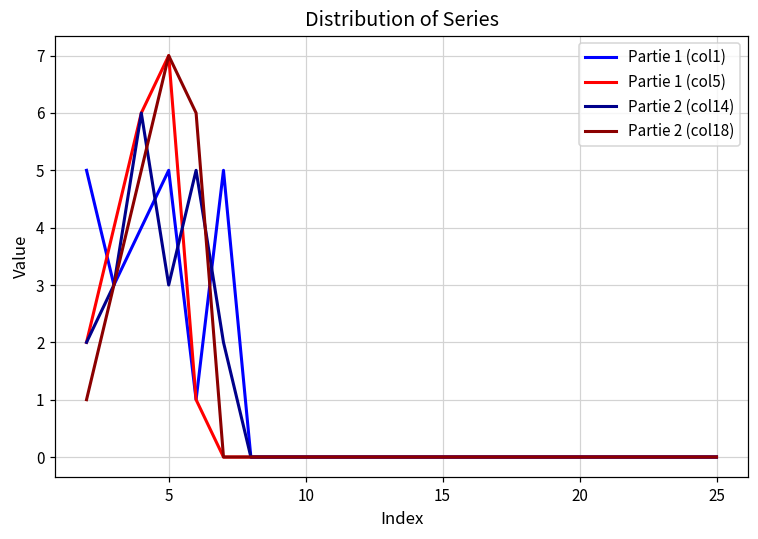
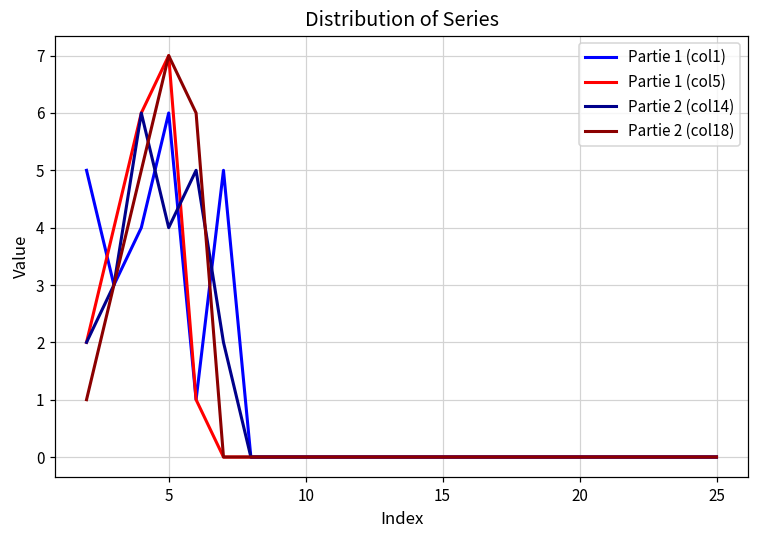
  {
    "Partie 1 (col1)": {
-     "5": 5
+     "5": 6
    },
    "Partie 2 (col14)": {
-     "5": 3
+     "5": 4
    }
  }
